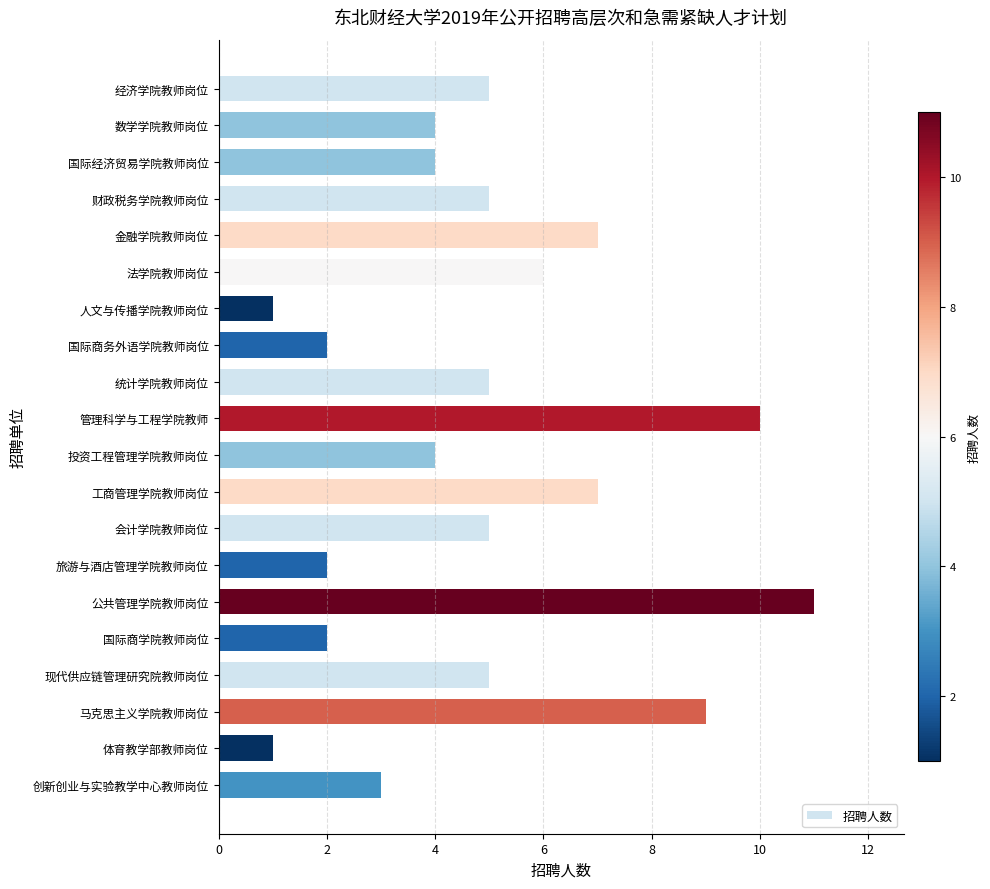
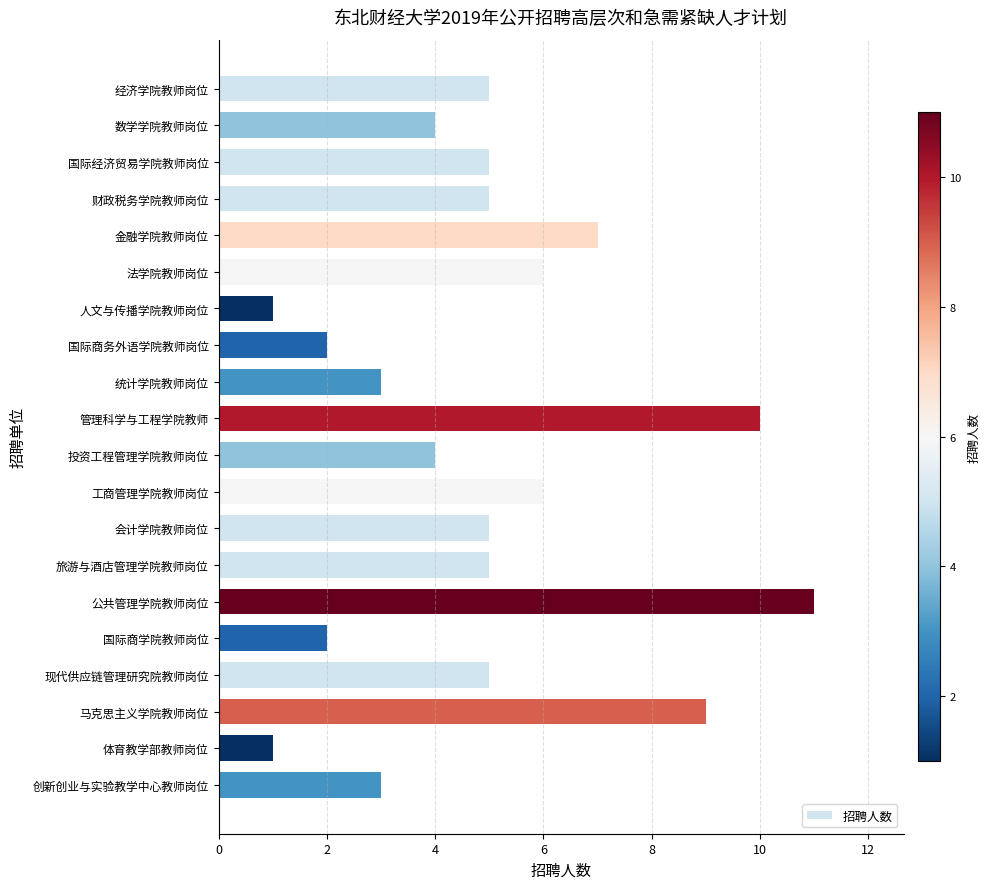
  {
    "经济学院教师岗位": 5,
    "数学学院教师岗位": 4,
-   "国际经济贸易学院教师岗位": 4,
+   "国际经济贸易学院教师岗位": 5,
    "财政税务学院教师岗位": 5,
    "金融学院教师岗位": 7,
    "法学院教师岗位": 6,
    "人文与传播学院教师岗位": 1,
    "国际商务外语学院教师岗位": 2,
-   "统计学院教师岗位": 5,
+   "统计学院教师岗位": 3,
    "管理科学与工程学院教师": 10,
    "投资工程管理学院教师岗位": 4,
-   "工商管理学院教师岗位": 7,
+   "工商管理学院教师岗位": 6,
    "会计学院教师岗位": 5,
-   "旅游与酒店管理学院教师岗位": 2,
+   "旅游与酒店管理学院教师岗位": 5,
    "公共管理学院教师岗位": 11,
    "国际商学院教师岗位": 2,
    "现代供应链管理研究院教师岗位": 5,
    "马克思主义学院教师岗位": 9,
    "体育教学部教师岗位": 1,
    "创新创业与实验教学中心教师岗位": 3
  }
